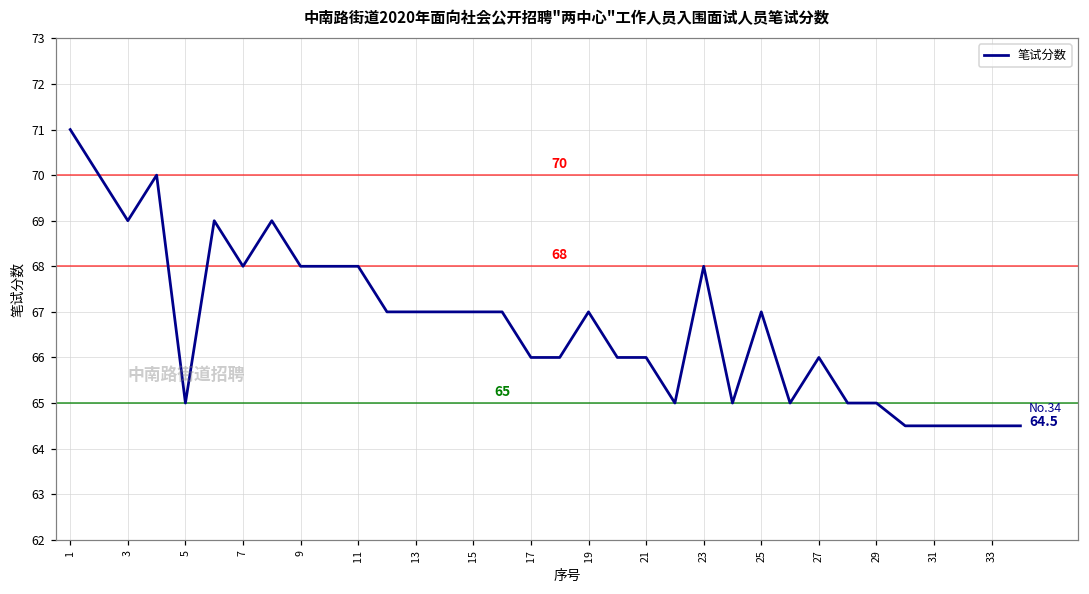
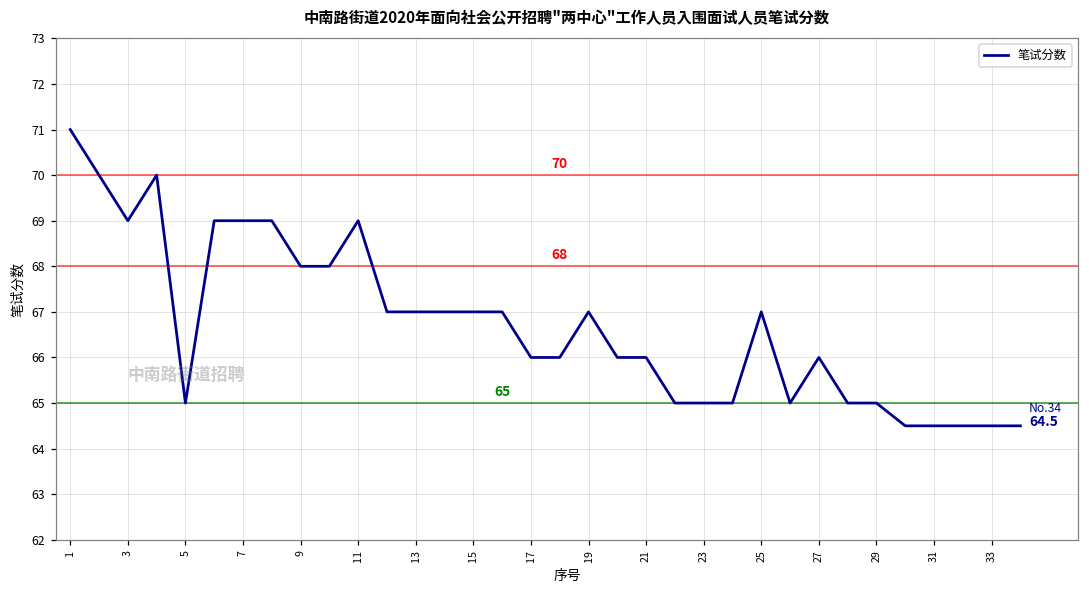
  {
    "1": 71,
    "3": 69,
    "5": 65,
-   "7": 68,
+   "7": 69,
    "9": 68,
-   "11": 68,
+   "11": 69,
    "13": 67,
    "15": 67,
    "17": 66,
    "19": 67,
    "21": 66,
-   "23": 68,
+   "23": 65,
    "25": 67,
    "27": 66,
    "29": 65,
    "31": 64.5,
    "33": 64.5
  }
